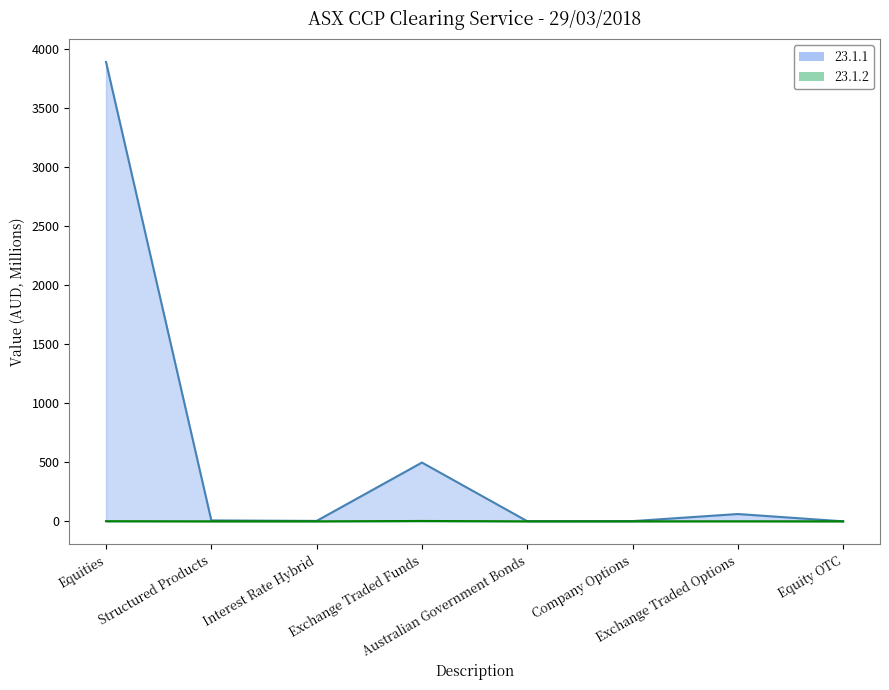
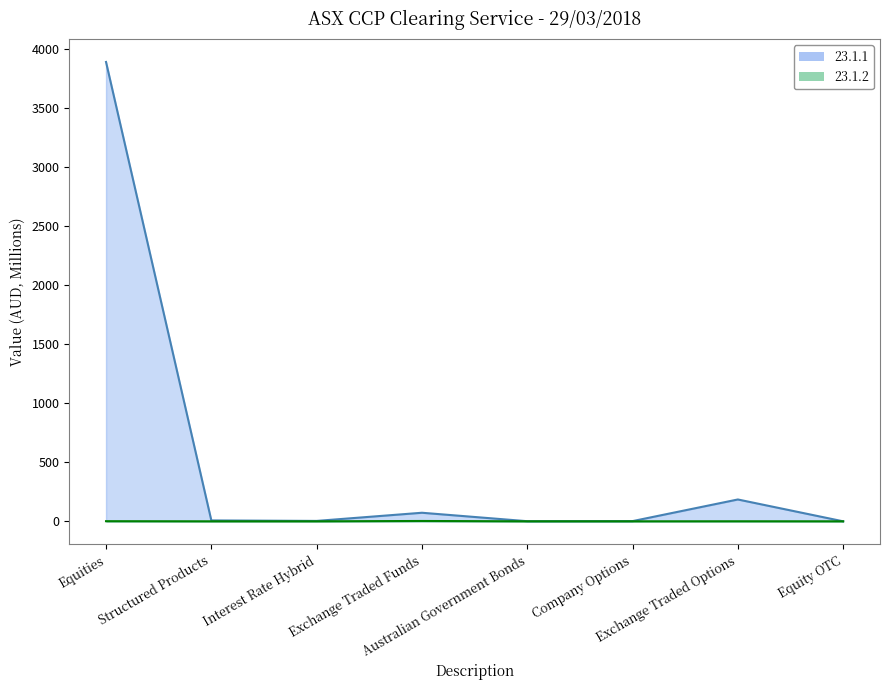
  {
    "23.1.1": {
      "Equities": 3890,
-     "Exchange Traded Funds": 500,
-     "Exchange Traded Options": 60
+     "Exchange Traded Funds": 70,
+     "Exchange Traded Options": 180
    },
    "23.1.2": {
      "Equities": 0,
      "Exchange Traded Funds": 0,
      "Exchange Traded Options": 0
    }
  }
